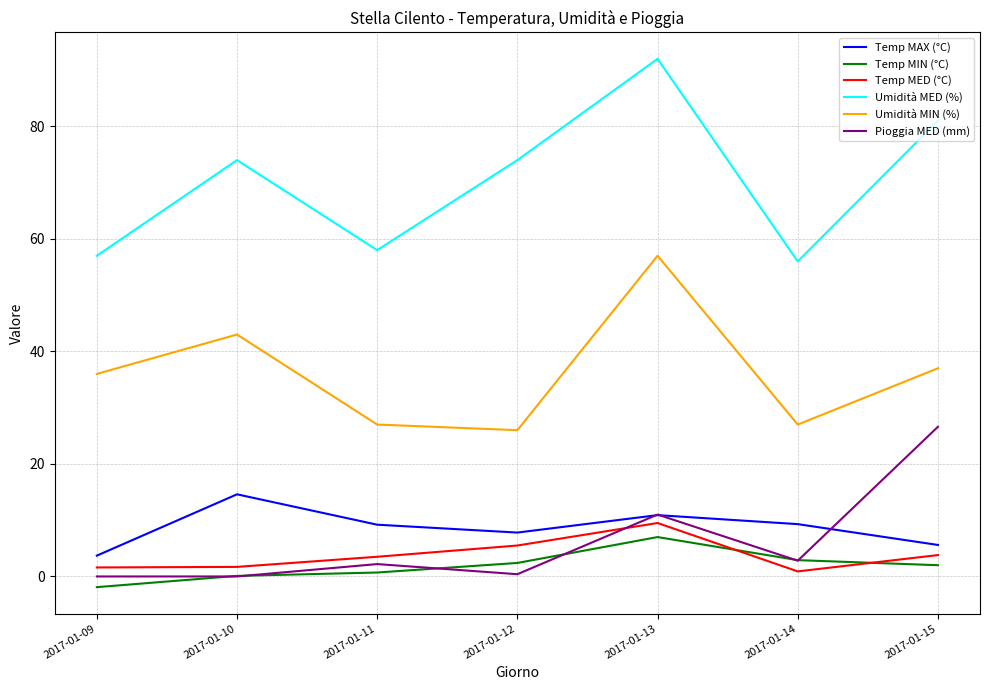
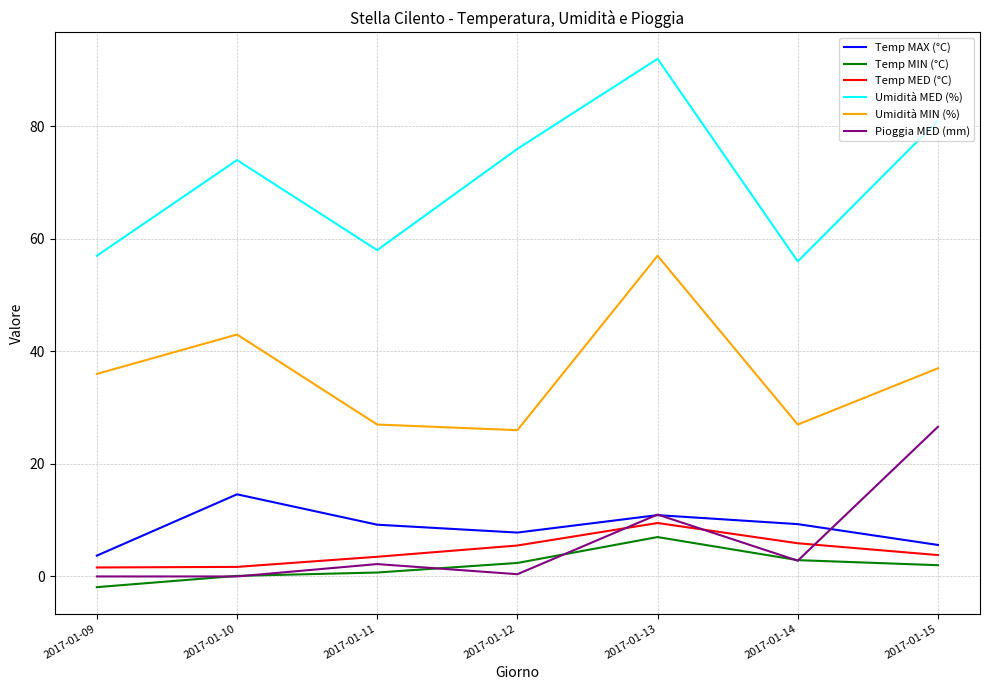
  {
    "Temp MAX (°C)": {
      "2017-01-09": 4,
      "2017-01-10": 15,
      "2017-01-11": 9,
      "2017-01-12": 8,
      "2017-01-14": 9,
      "2017-01-15": 6
    },
    "Temp MIN (°C)": {
      "2017-01-09": -2,
      "2017-01-11": 1,
      "2017-01-12": 2,
      "2017-01-13": 7,
      "2017-01-15": 2
    },
    "Temp MED (°C)": {
      "2017-01-09": 2,
      "2017-01-10": 2,
      "2017-01-11": 4,
      "2017-01-12": 6,
      "2017-01-13": 10,
-     "2017-01-14": 1,
+     "2017-01-14": 6,
      "2017-01-15": 4
    },
    "Umidità MED (%)": {
      "2017-01-09": 57,
      "2017-01-10": 74,
      "2017-01-11": 58,
-     "2017-01-12": 74,
+     "2017-01-12": 76,
      "2017-01-13": 92,
      "2017-01-14": 56
    },
    "Umidità MIN (%)": {
      "2017-01-09": 36,
      "2017-01-10": 43,
      "2017-01-11": 27,
      "2017-01-12": 26,
      "2017-01-13": 57,
      "2017-01-14": 27,
      "2017-01-15": 37
    },
    "Pioggia MED (mm)": {
      "2017-01-09": 0,
      "2017-01-11": 2,
      "2017-01-12": 0,
      "2017-01-15": 27
    }
  }
